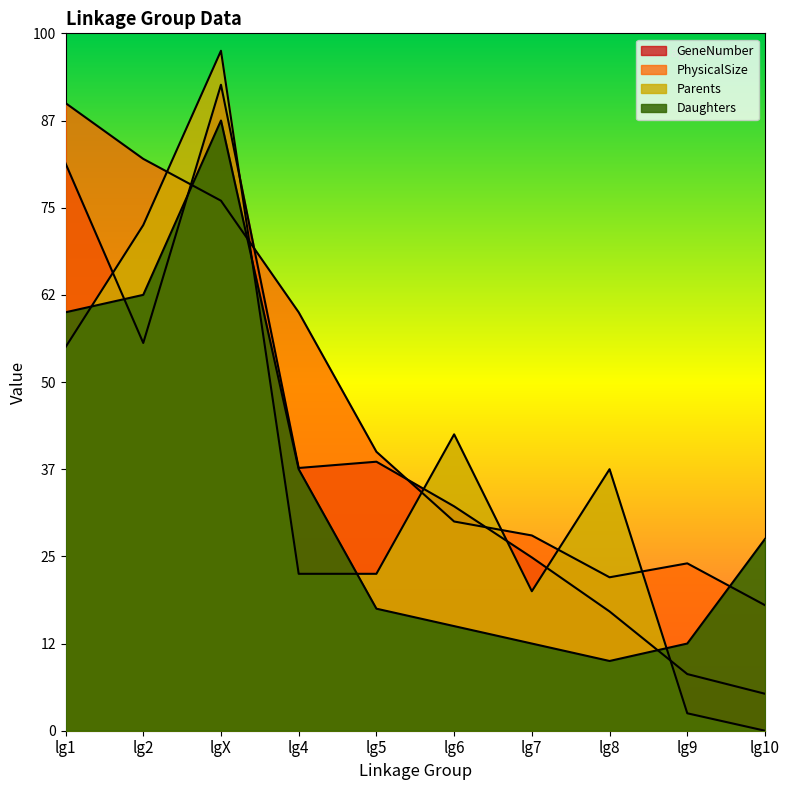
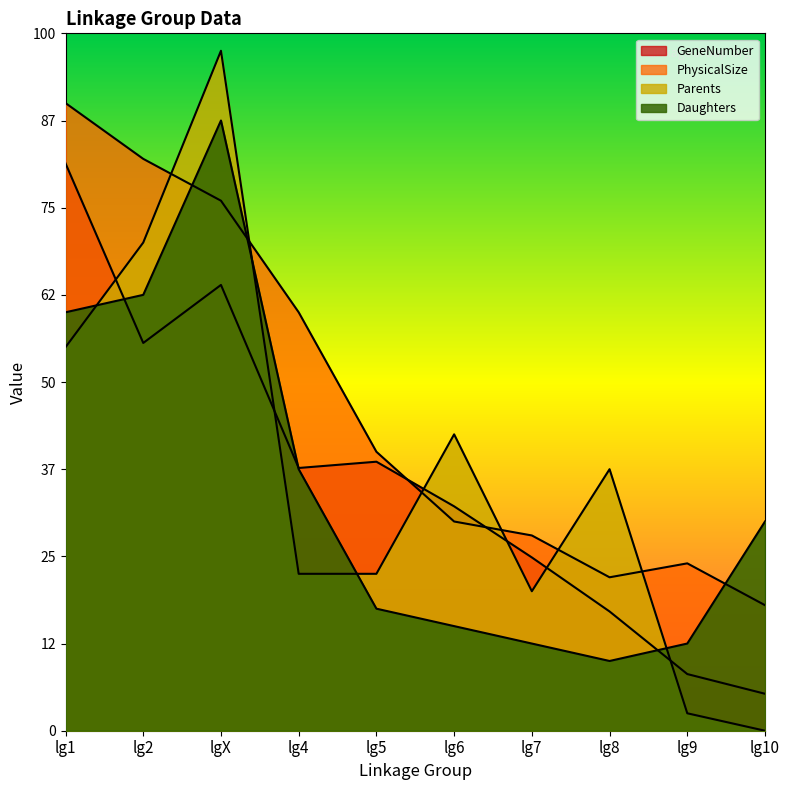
  {
    "GeneNumber": {
      "lg1": 81,
      "lg2": 56,
-     "lgX": 93,
+     "lgX": 64,
      "lg5": 39,
      "lg6": 32,
      "lg7": 25,
      "lg8": 17,
      "lg9": 8,
      "lg10": 5
    },
    "PhysicalSize": {
      "lg1": 90,
      "lg2": 82,
      "lgX": 76,
      "lg4": 60,
      "lg5": 40,
      "lg6": 30,
      "lg7": 28,
      "lg8": 22,
      "lg9": 24,
      "lg10": 18
    },
    "Parents": {
      "lg1": 55,
-     "lg2": 73,
+     "lg2": 70,
      "lgX": 98,
      "lg4": 23,
      "lg5": 23,
      "lg6": 43,
      "lg7": 20,
      "lg8": 38,
      "lg9": 3,
      "lg10": 0
    },
    "Daughters": {
      "lg1": 60,
      "lg2": 63,
      "lgX": 88,
      "lg5": 18,
      "lg6": 15,
      "lg7": 13,
      "lg8": 10,
      "lg9": 13,
-     "lg10": 28
+     "lg10": 30
    }
  }
